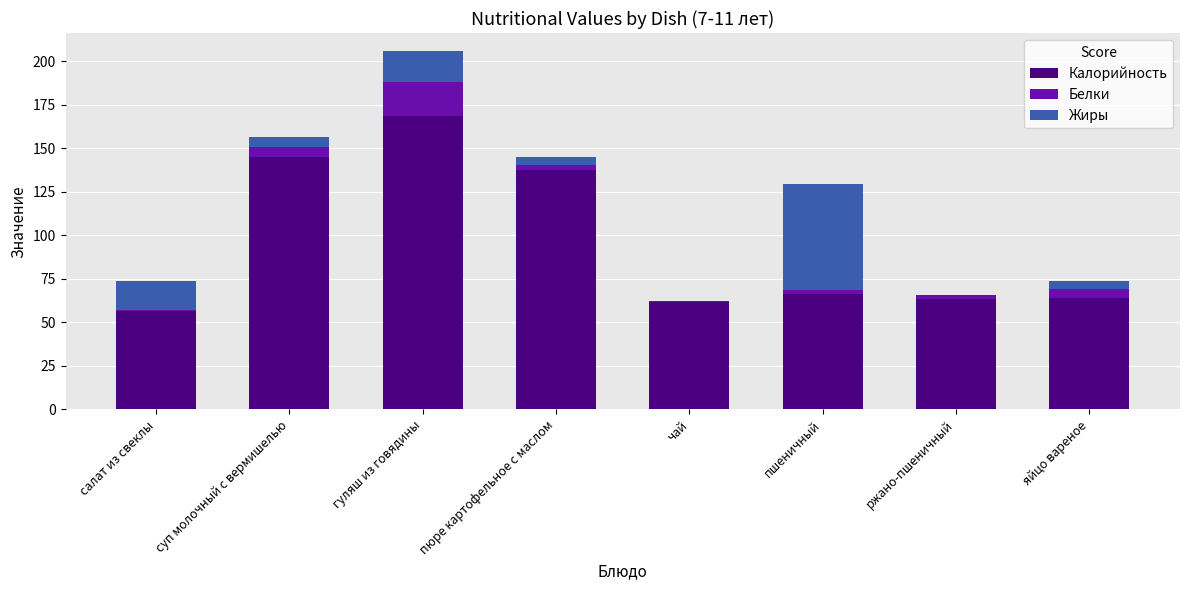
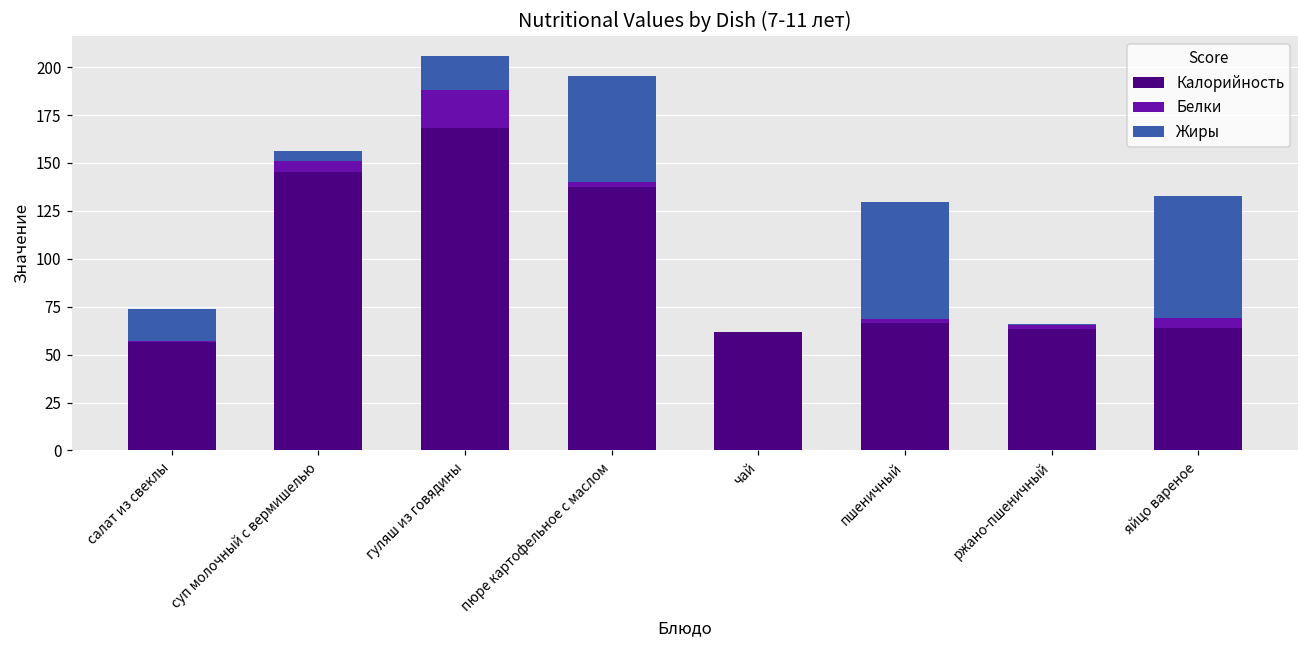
  {
    "Жиры": {
      "салат из свеклы": 17,
      "суп молочный с вермишелью": 5,
      "гуляш из говядины": 18,
-     "пюре картофельное с маслом": 5,
+     "пюре картофельное с маслом": 55,
      "чай": 0,
      "пшеничный": 61,
-     "яйцо вареное": 5
+     "яйцо вареное": 64
    }
  }
